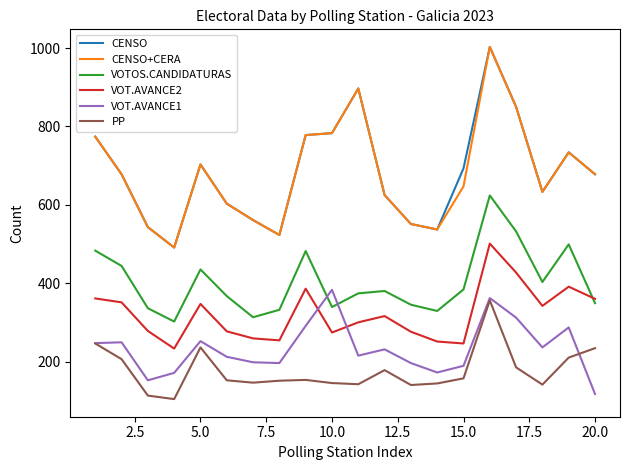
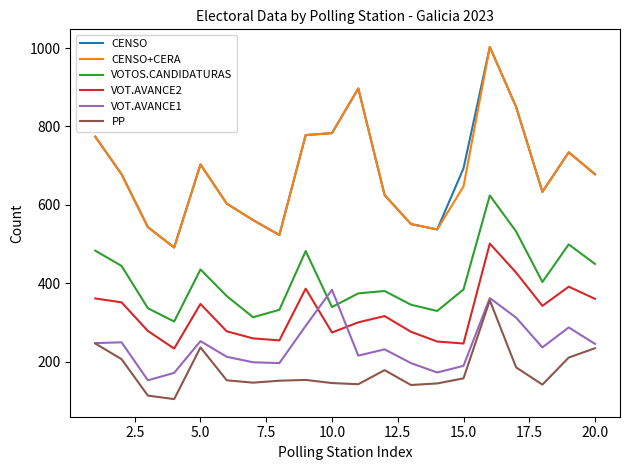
  {
    "CENSO": {
      "15.0": 690
    },
    "CENSO+CERA": {
      "15.0": 650
    },
    "VOTOS.CANDIDATURAS": {
      "5.0": 440,
      "10.0": 340,
      "15.0": 380,
-     "20.0": 350
+     "20.0": 450
    },
    "VOT.AVANCE2": {
      "5.0": 350,
      "10.0": 270,
      "15.0": 250,
      "20.0": 360
    },
    "VOT.AVANCE1": {
      "5.0": 250,
      "10.0": 380,
      "15.0": 190,
-     "20.0": 120
+     "20.0": 250
    },
    "PP": {
      "5.0": 240,
      "10.0": 150,
      "15.0": 160,
      "20.0": 230
    }
  }
